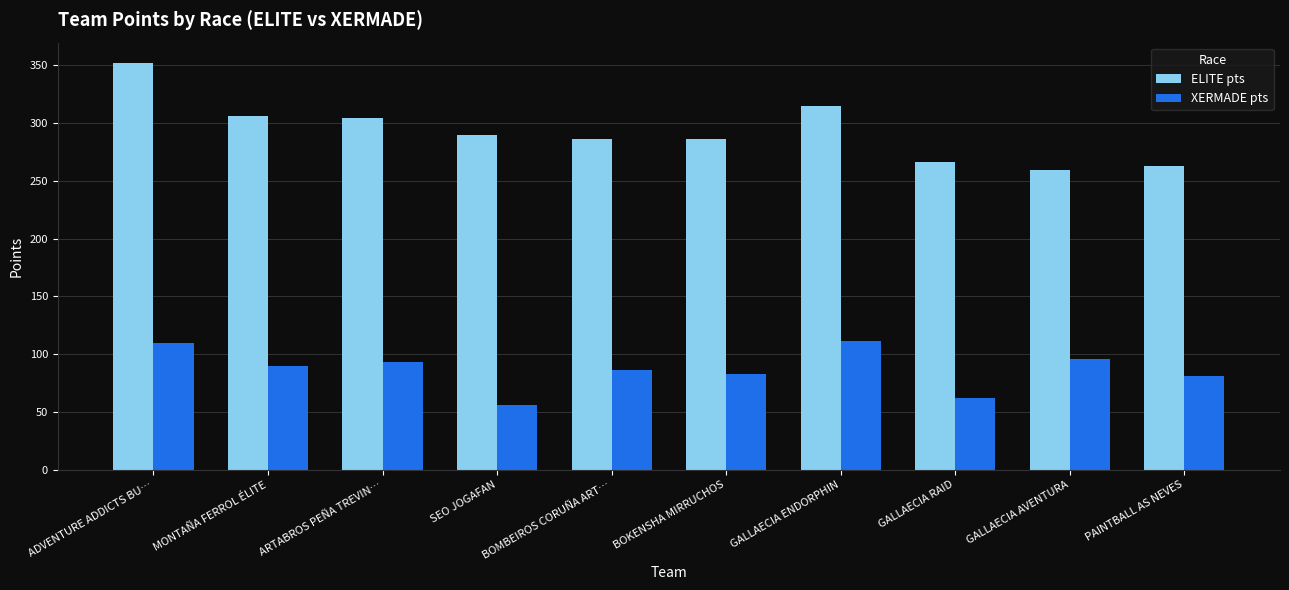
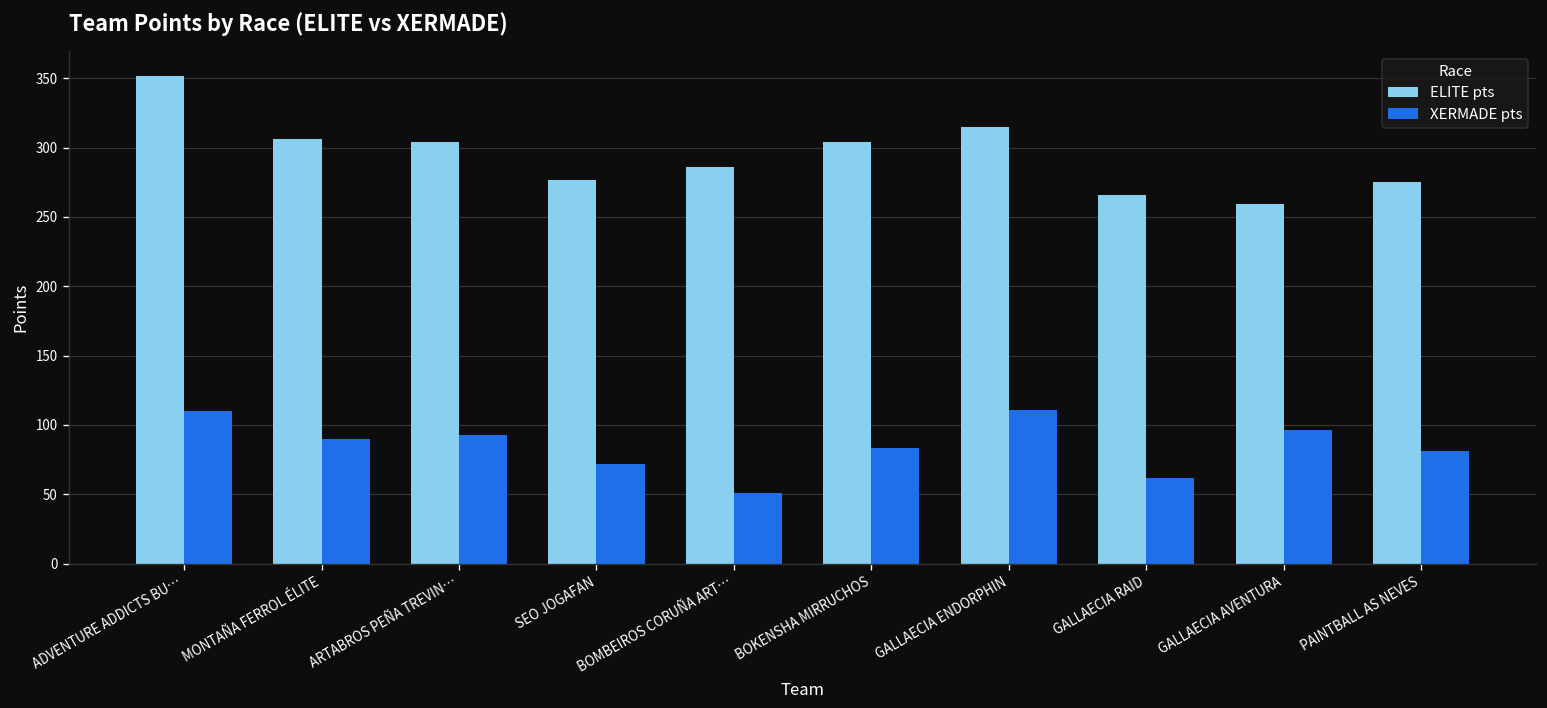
  {
    "ELITE pts": {
      "ADVENTURE ADDICTS BU…": 352,
      "MONTAÑA FERROL ÉLITE": 306,
      "ARTABROS PEÑA TREVIN…": 304,
-     "SEO JOGAFAN": 290,
+     "SEO JOGAFAN": 277,
      "BOMBEIROS CORUÑA ART…": 286,
-     "BOKENSHA MIRRUCHOS": 286,
+     "BOKENSHA MIRRUCHOS": 304,
      "GALLAECIA ENDORPHIN": 315,
      "GALLAECIA RAID": 266,
      "GALLAECIA AVENTURA": 259,
-     "PAINTBALL AS NEVES": 263
+     "PAINTBALL AS NEVES": 275
    },
    "XERMADE pts": {
      "ADVENTURE ADDICTS BU…": 110,
      "MONTAÑA FERROL ÉLITE": 90,
      "ARTABROS PEÑA TREVIN…": 93,
-     "SEO JOGAFAN": 56,
-     "BOMBEIROS CORUÑA ART…": 86,
+     "SEO JOGAFAN": 72,
+     "BOMBEIROS CORUÑA ART…": 51,
      "BOKENSHA MIRRUCHOS": 83,
      "GALLAECIA ENDORPHIN": 111,
      "GALLAECIA RAID": 62,
      "GALLAECIA AVENTURA": 96,
      "PAINTBALL AS NEVES": 81
    }
  }
